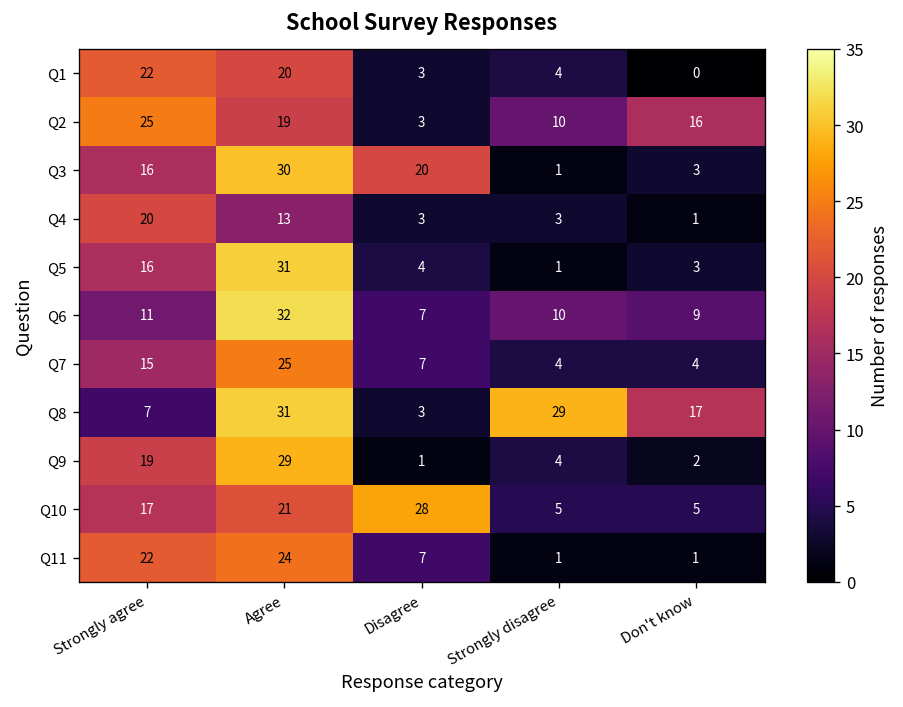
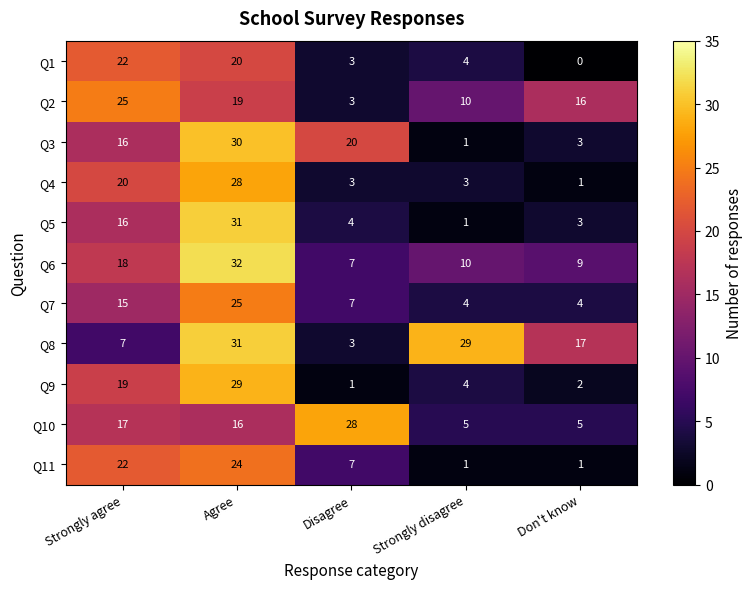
  {
    "Q1": {
      "Strongly agree": 22,
      "Agree": 20,
      "Disagree": 3,
      "Strongly disagree": 4,
      "Don't know": 0
    },
    "Q2": {
      "Strongly agree": 25,
      "Agree": 19,
      "Disagree": 3,
      "Strongly disagree": 10,
      "Don't know": 16
    },
    "Q3": {
      "Strongly agree": 16,
      "Agree": 30,
      "Disagree": 20,
      "Strongly disagree": 1,
      "Don't know": 3
    },
    "Q4": {
      "Strongly agree": 20,
-     "Agree": 13,
+     "Agree": 28,
      "Disagree": 3,
      "Strongly disagree": 3,
      "Don't know": 1
    },
    "Q5": {
      "Strongly agree": 16,
      "Agree": 31,
      "Disagree": 4,
      "Strongly disagree": 1,
      "Don't know": 3
    },
    "Q6": {
-     "Strongly agree": 11,
+     "Strongly agree": 18,
      "Agree": 32,
      "Disagree": 7,
      "Strongly disagree": 10,
      "Don't know": 9
    },
    "Q7": {
      "Strongly agree": 15,
      "Agree": 25,
      "Disagree": 7,
      "Strongly disagree": 4,
      "Don't know": 4
    },
    "Q8": {
      "Strongly agree": 7,
      "Agree": 31,
      "Disagree": 3,
      "Strongly disagree": 29,
      "Don't know": 17
    },
    "Q9": {
      "Strongly agree": 19,
      "Agree": 29,
      "Disagree": 1,
      "Strongly disagree": 4,
      "Don't know": 2
    },
    "Q10": {
      "Strongly agree": 17,
-     "Agree": 21,
+     "Agree": 16,
      "Disagree": 28,
      "Strongly disagree": 5,
      "Don't know": 5
    },
    "Q11": {
      "Strongly agree": 22,
      "Agree": 24,
      "Disagree": 7,
      "Strongly disagree": 1,
      "Don't know": 1
    }
  }
